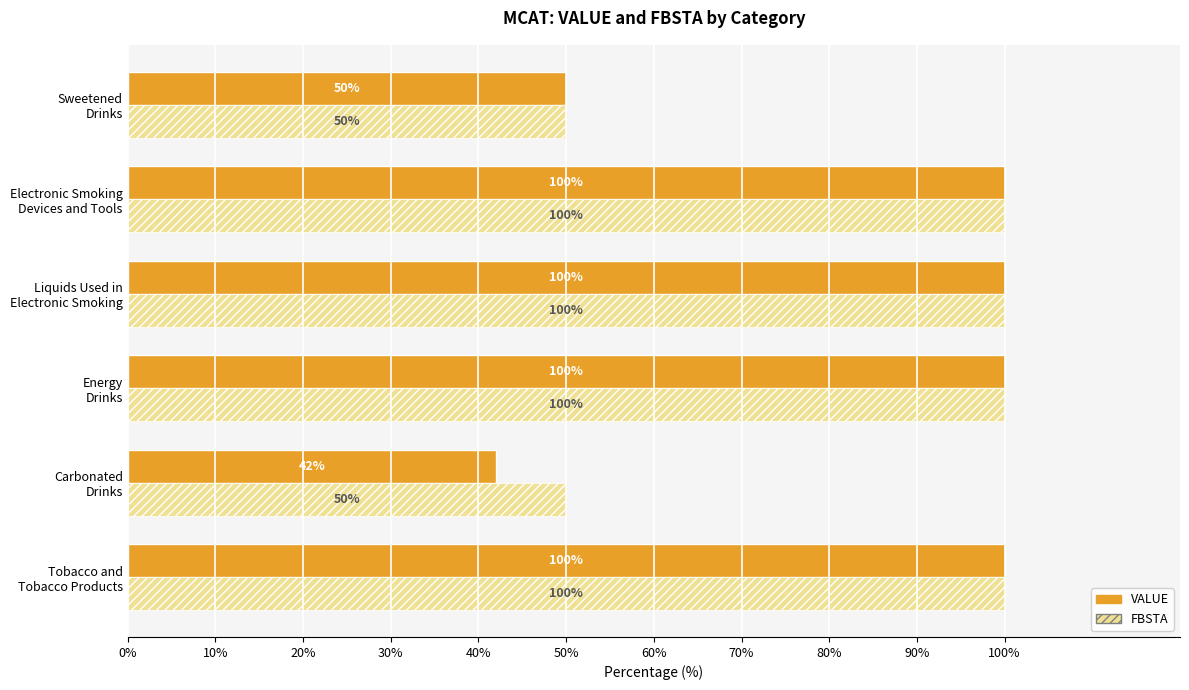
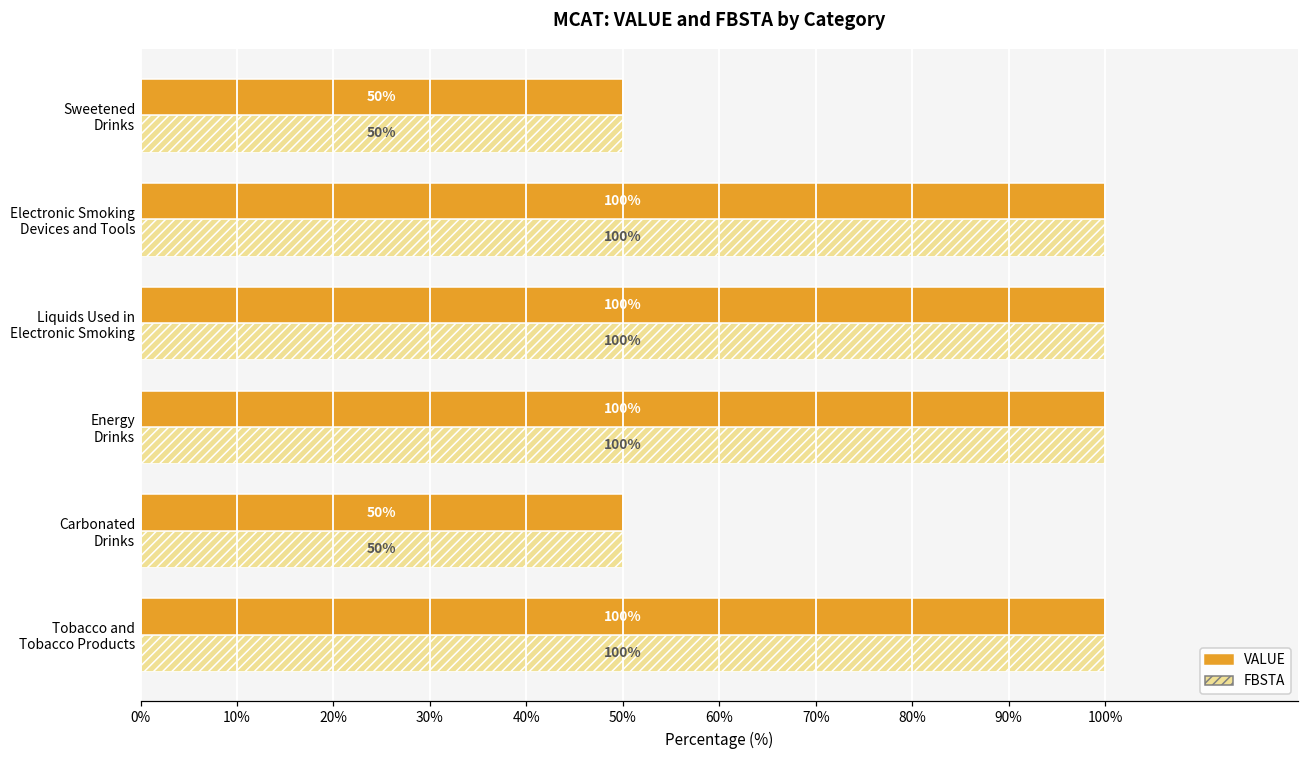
  {
    "VALUE": {
      "Sweetened Drinks": "50%",
      "Electronic Smoking Devices and Tools": "100%",
      "Liquids Used in Electronic Smoking": "100%",
      "Energy Drinks": "100%",
-     "Carbonated Drinks": "42%",
+     "Carbonated Drinks": "50%",
      "Tobacco and Tobacco Products": "100%"
    },
    "FBSTA": {
      "Sweetened Drinks": "50%",
      "Electronic Smoking Devices and Tools": "100%",
      "Liquids Used in Electronic Smoking": "100%",
      "Energy Drinks": "100%",
      "Carbonated Drinks": "50%",
      "Tobacco and Tobacco Products": "100%"
    }
  }
